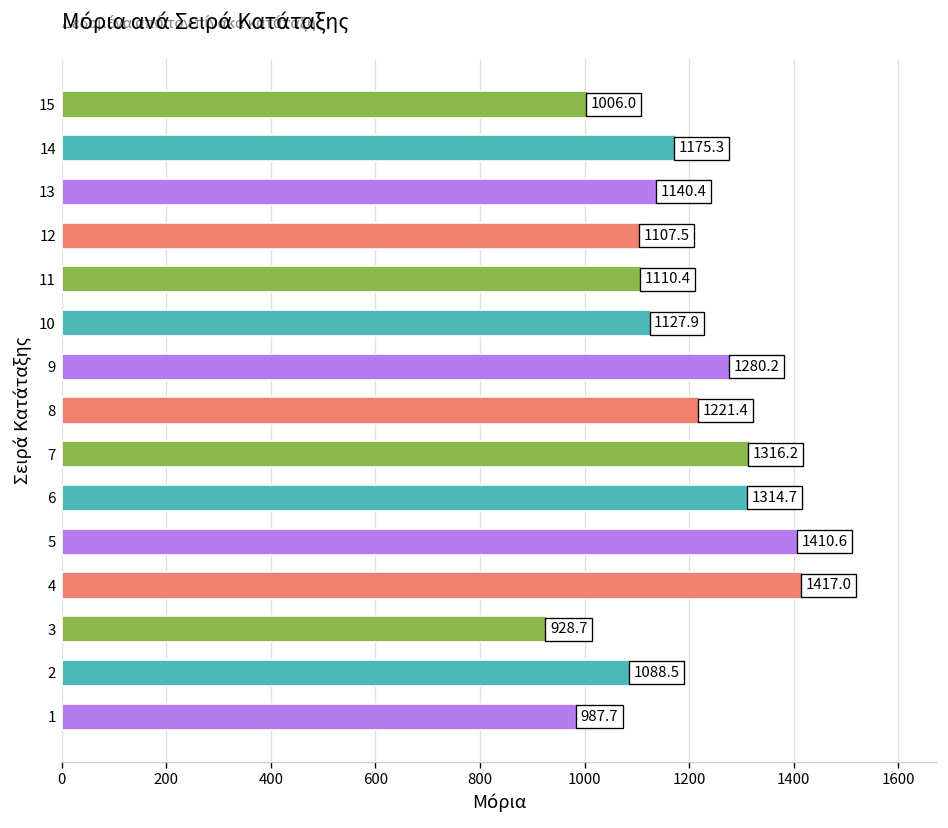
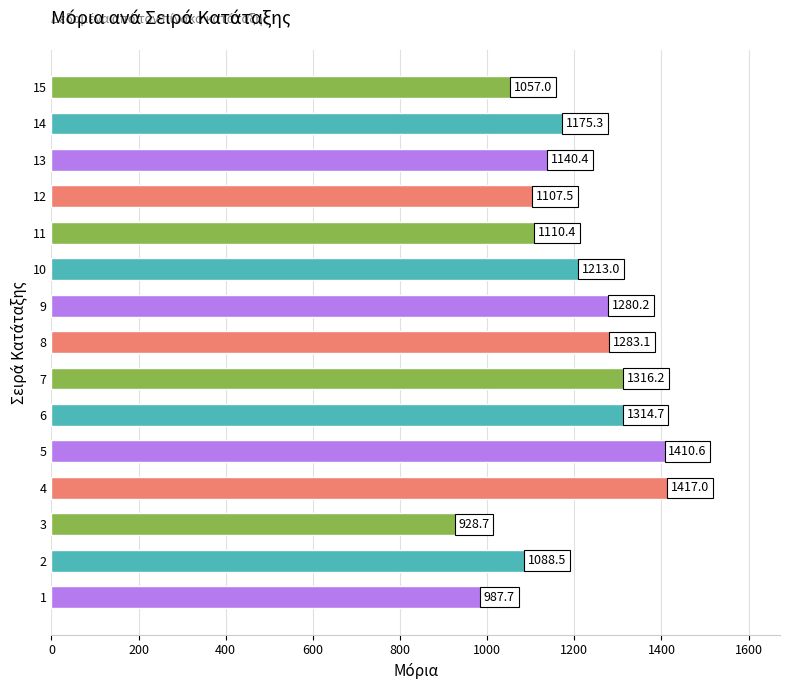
  {
-   "15": 1006.0,
-   "10": 1127.9,
-   "8": 1221.4
+   "15": 1057.0,
+   "10": 1213.0,
+   "8": 1283.1
  }
